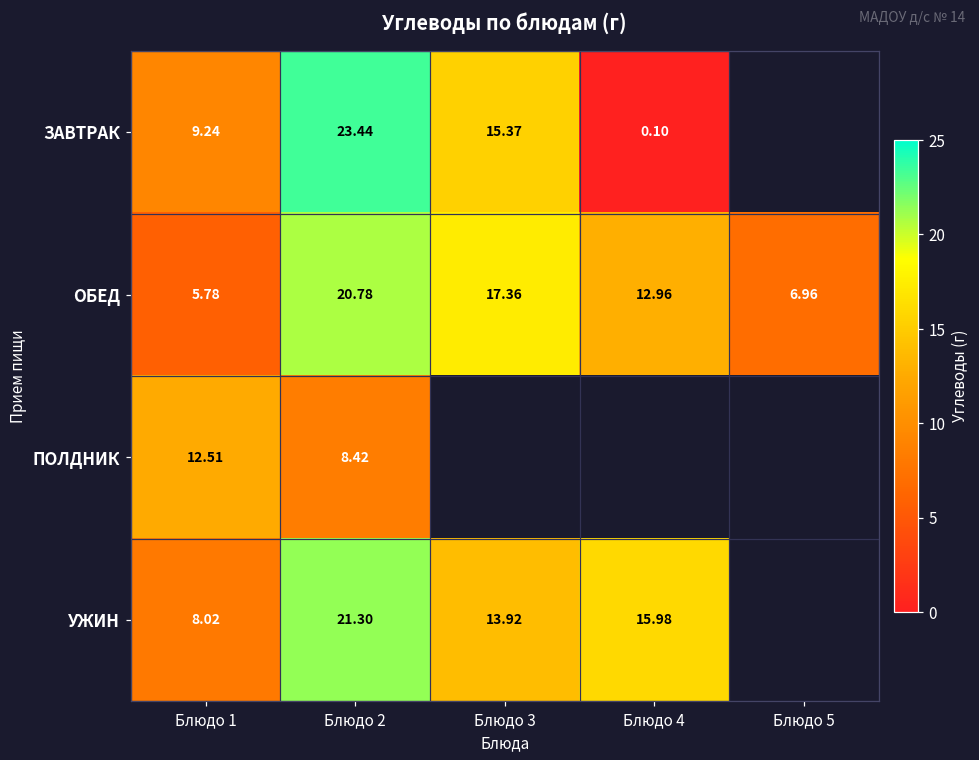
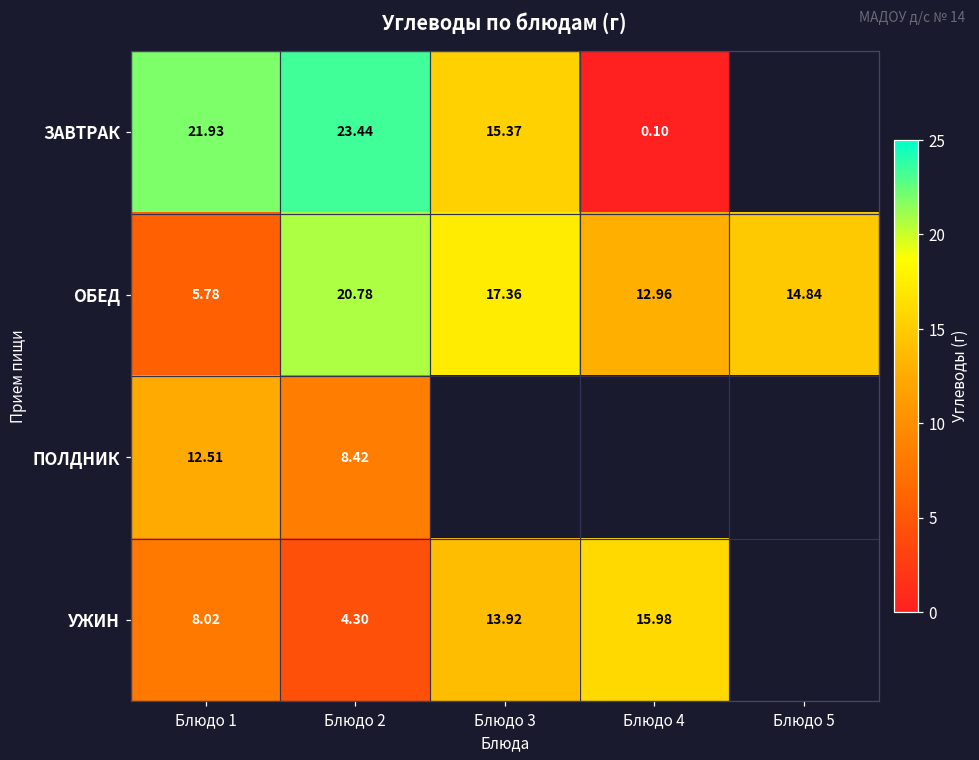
  {
    "ЗАВТРАК": {
-     "Блюдо 1": 9.24,
+     "Блюдо 1": 21.93,
      "Блюдо 2": 23.44,
      "Блюдо 3": 15.37,
      "Блюдо 4": 0.10
    },
    "ОБЕД": {
      "Блюдо 1": 5.78,
      "Блюдо 2": 20.78,
      "Блюдо 3": 17.36,
      "Блюдо 4": 12.96,
-     "Блюдо 5": 6.96
+     "Блюдо 5": 14.84
    },
    "ПОЛДНИК": {
      "Блюдо 1": 12.51,
      "Блюдо 2": 8.42
    },
    "УЖИН": {
      "Блюдо 1": 8.02,
-     "Блюдо 2": 21.30,
+     "Блюдо 2": 4.30,
      "Блюдо 3": 13.92,
      "Блюдо 4": 15.98
    }
  }
